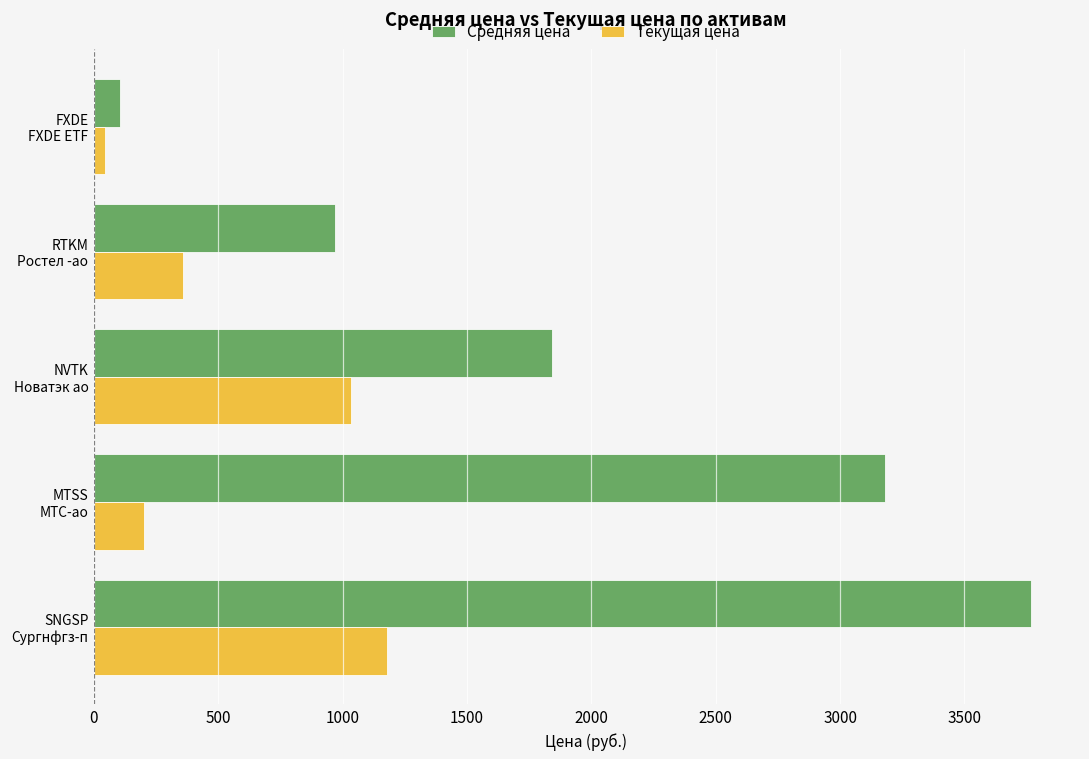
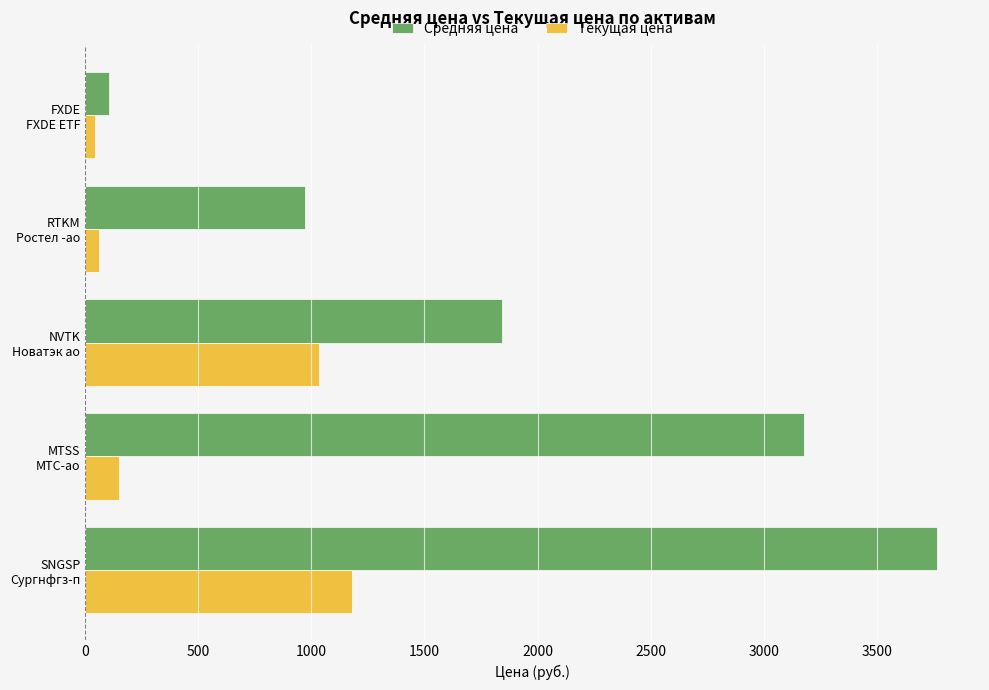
  {
    "Средняя цена": {
      "FXDE FXDE ETF": 110,
      "RTKM Ростел -ао": 970,
      "NVTK Новатэк ао": 1840,
      "MTSS МТС-ао": 3180,
      "SNGSP Сургнфгз-п": 3770
    },
    "Текущая цена": {
      "FXDE FXDE ETF": 40,
-     "RTKM Ростел -ао": 360,
+     "RTKM Ростел -ао": 60,
      "NVTK Новатэк ао": 1030,
-     "MTSS МТС-ао": 200,
+     "MTSS МТС-ао": 150,
      "SNGSP Сургнфгз-п": 1180
    }
  }
